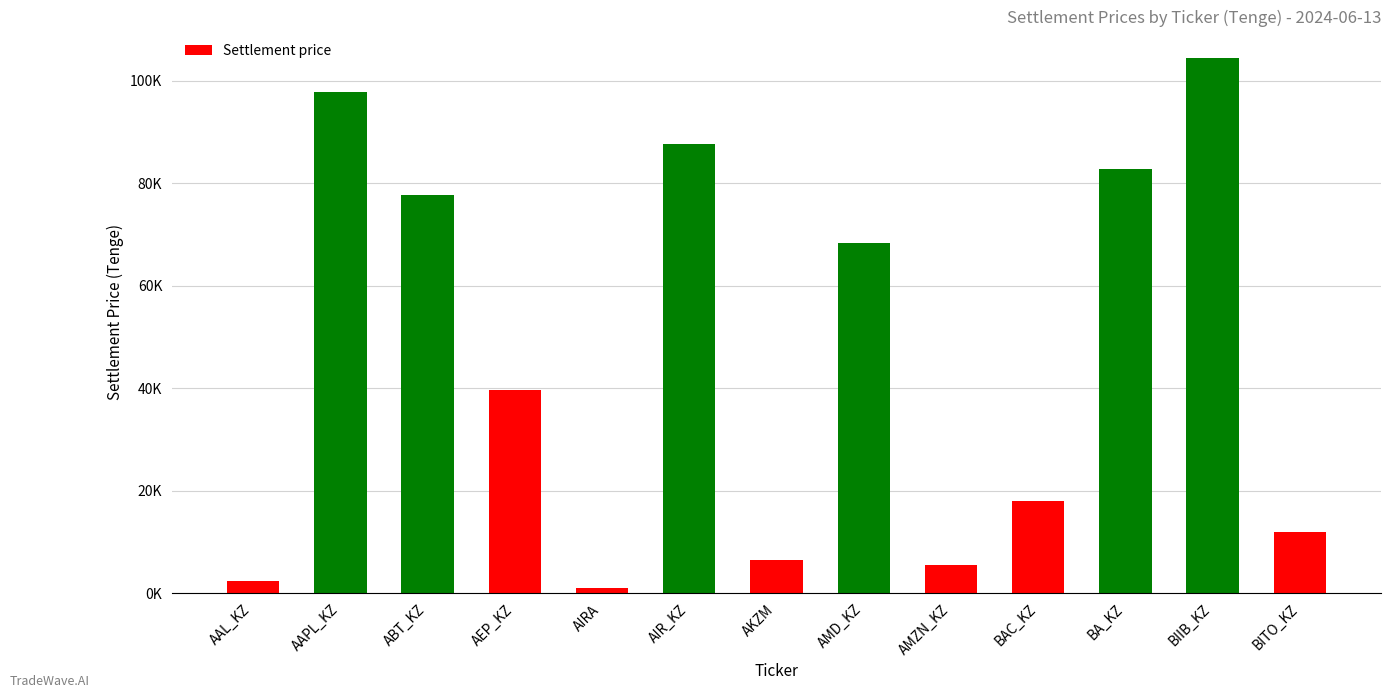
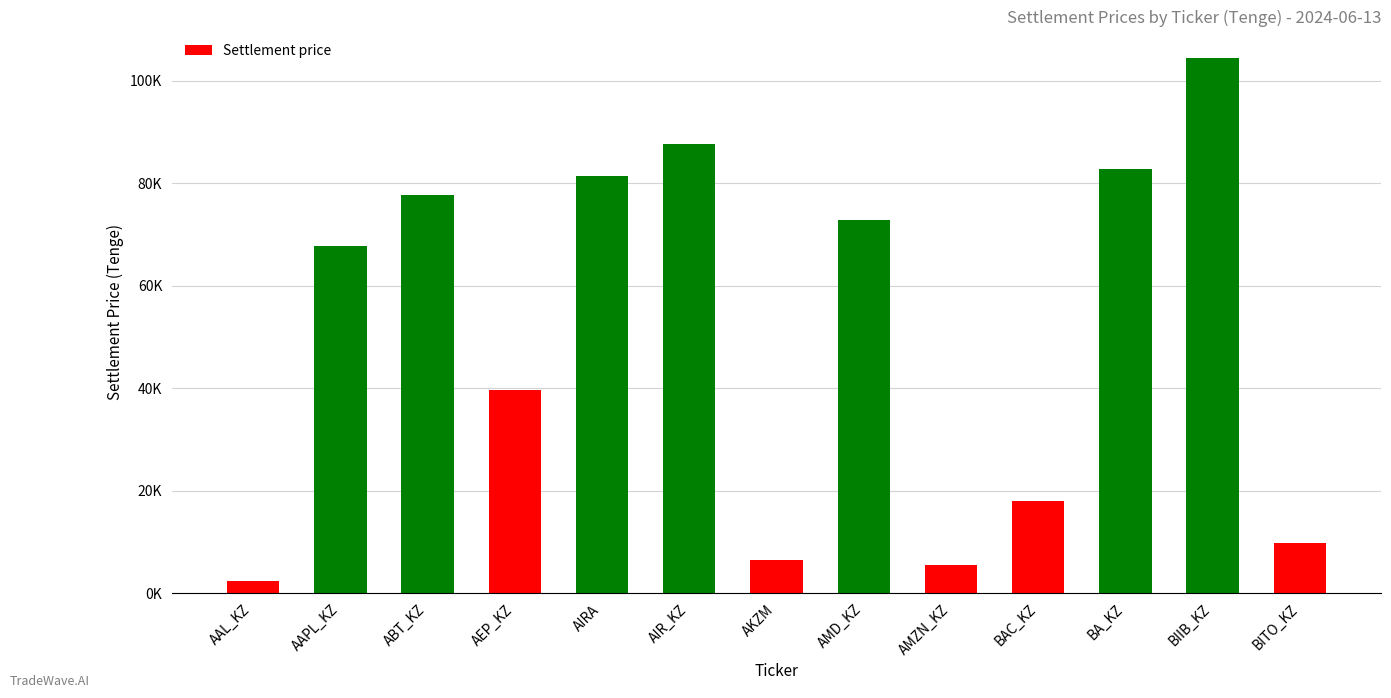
  {
    "AAL_KZ": 2000,
-   "AAPL_KZ": 98000,
+   "AAPL_KZ": 68000,
    "ABT_KZ": 78000,
    "AEP_KZ": 40000,
-   "AIRA": 1000,
+   "AIRA": 81000,
    "AIR_KZ": 88000,
    "AKZM": 6000,
-   "AMD_KZ": 68000,
+   "AMD_KZ": 73000,
    "AMZN_KZ": 5000,
    "BAC_KZ": 18000,
    "BA_KZ": 83000,
    "BIIB_KZ": 104000,
-   "BITO_KZ": 12000
+   "BITO_KZ": 10000
  }
